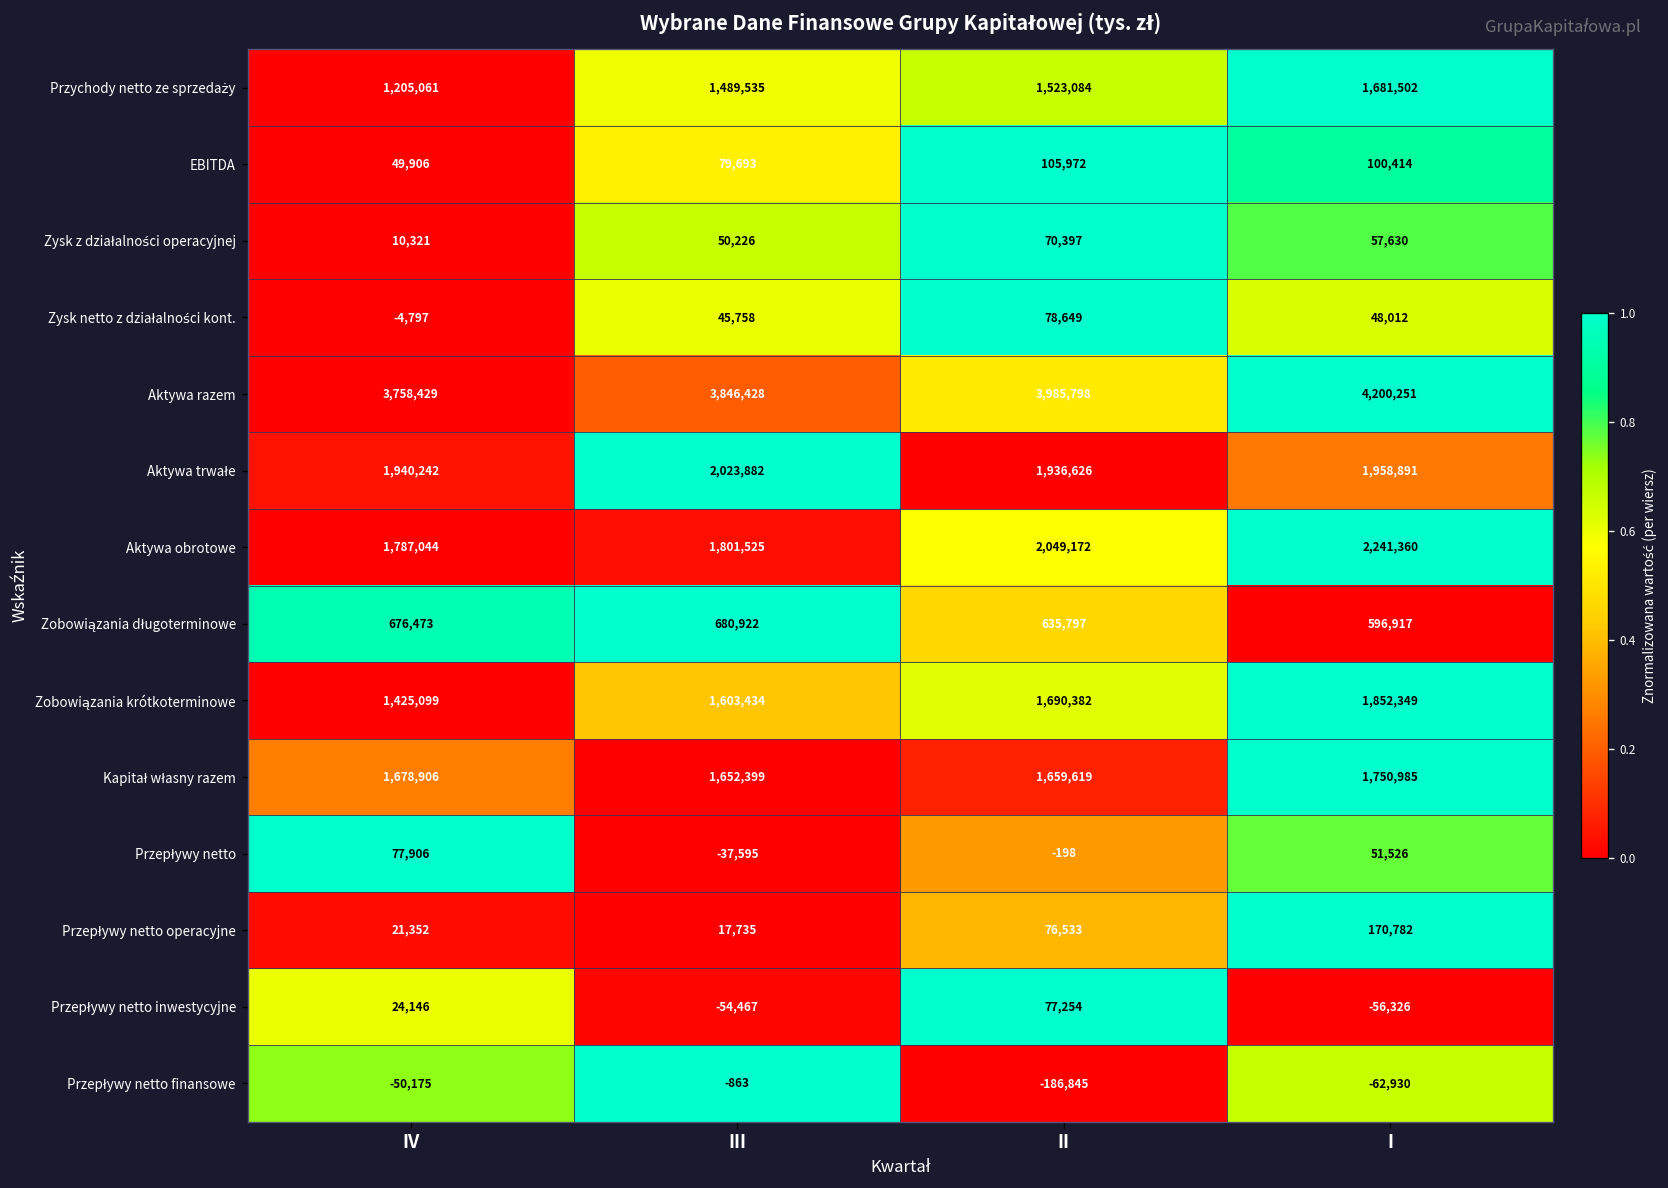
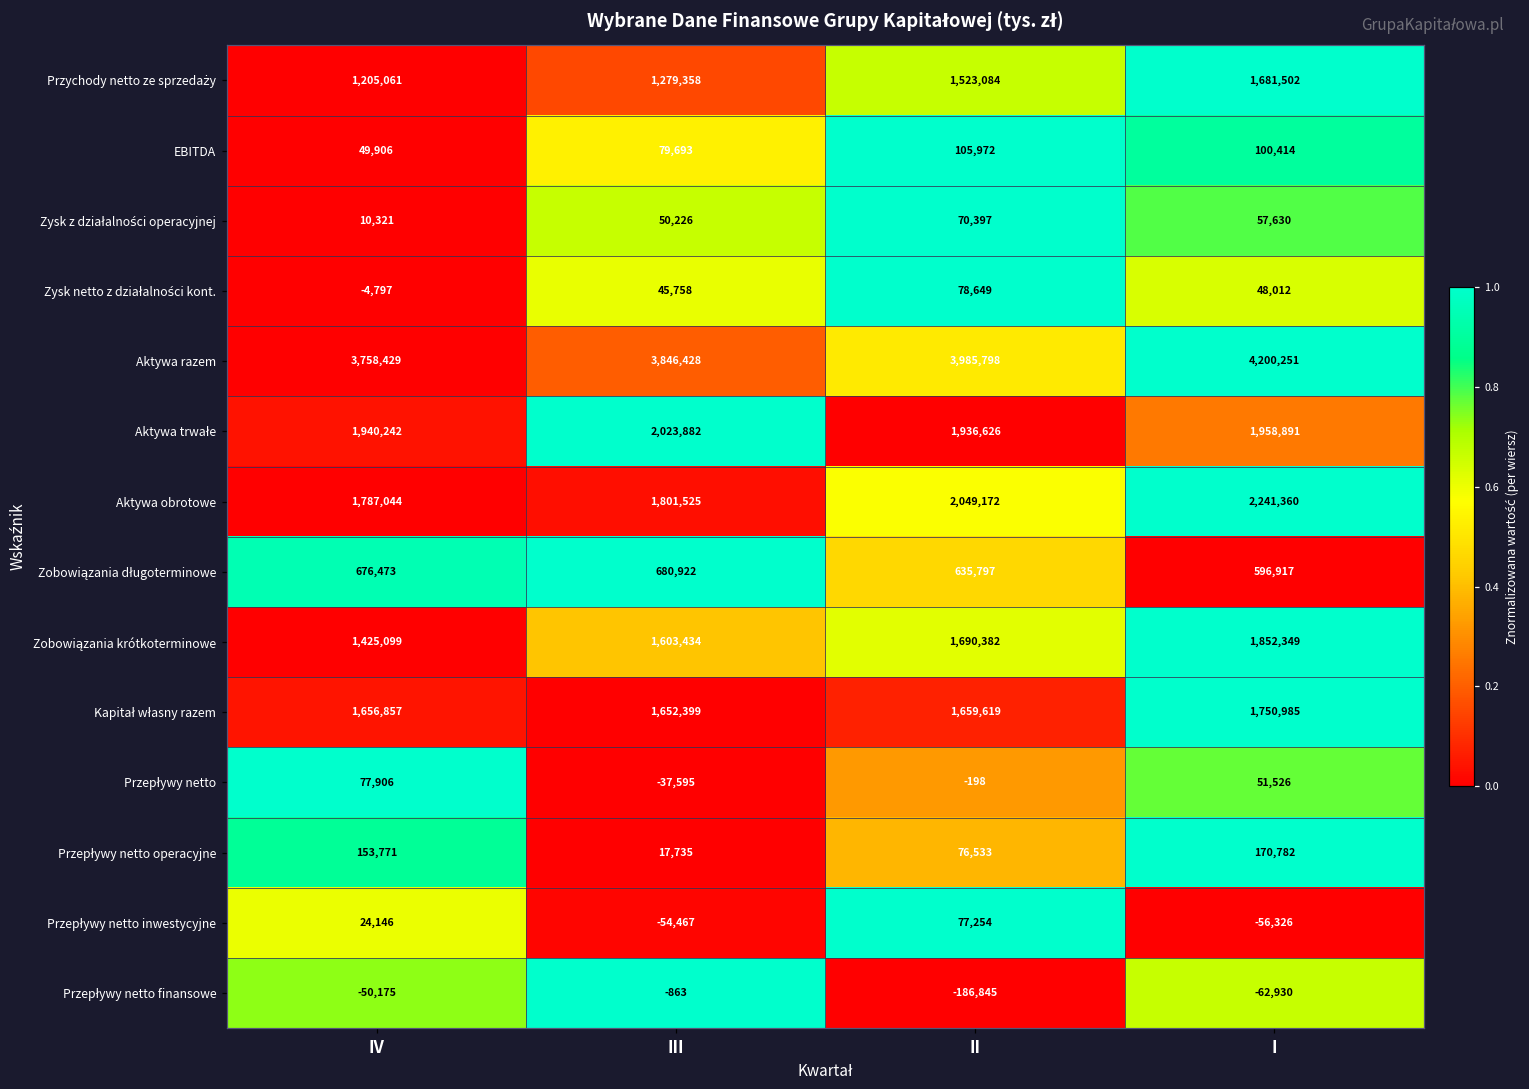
  {
    "Przychody netto ze sprzedaży": {
      "IV": "1,205,061",
-     "III": "1,489,535",
+     "III": "1,279,358",
      "II": "1,523,084",
      "I": "1,681,502"
    },
    "EBITDA": {
      "IV": "49,906",
      "III": "79,693",
      "II": "105,972",
      "I": "100,414"
    },
    "Zysk z działalności operacyjnej": {
      "IV": "10,321",
      "III": "50,226",
      "II": "70,397",
      "I": "57,630"
    },
    "Zysk netto z działalności kont.": {
      "IV": "-4,797",
      "III": "45,758",
      "II": "78,649",
      "I": "48,012"
    },
    "Aktywa razem": {
      "IV": "3,758,429",
      "III": "3,846,428",
      "II": "3,985,798",
      "I": "4,200,251"
    },
    "Aktywa trwałe": {
      "IV": "1,940,242",
      "III": "2,023,882",
      "II": "1,936,626",
      "I": "1,958,891"
    },
    "Aktywa obrotowe": {
      "IV": "1,787,044",
      "III": "1,801,525",
      "II": "2,049,172",
      "I": "2,241,360"
    },
    "Zobowiązania długoterminowe": {
      "IV": "676,473",
      "III": "680,922",
      "II": "635,797",
      "I": "596,917"
    },
    "Zobowiązania krótkoterminowe": {
      "IV": "1,425,099",
      "III": "1,603,434",
      "II": "1,690,382",
      "I": "1,852,349"
    },
    "Kapitał własny razem": {
-     "IV": "1,678,906",
+     "IV": "1,656,857",
      "III": "1,652,399",
      "II": "1,659,619",
      "I": "1,750,985"
    },
    "Przepływy netto": {
      "IV": "77,906",
      "III": "-37,595",
      "II": "-198",
      "I": "51,526"
    },
    "Przepływy netto operacyjne": {
-     "IV": "21,352",
+     "IV": "153,771",
      "III": "17,735",
      "II": "76,533",
      "I": "170,782"
    },
    "Przepływy netto inwestycyjne": {
      "IV": "24,146",
      "III": "-54,467",
      "II": "77,254",
      "I": "-56,326"
    },
    "Przepływy netto finansowe": {
      "IV": "-50,175",
      "III": "-863",
      "II": "-186,845",
      "I": "-62,930"
    }
  }
